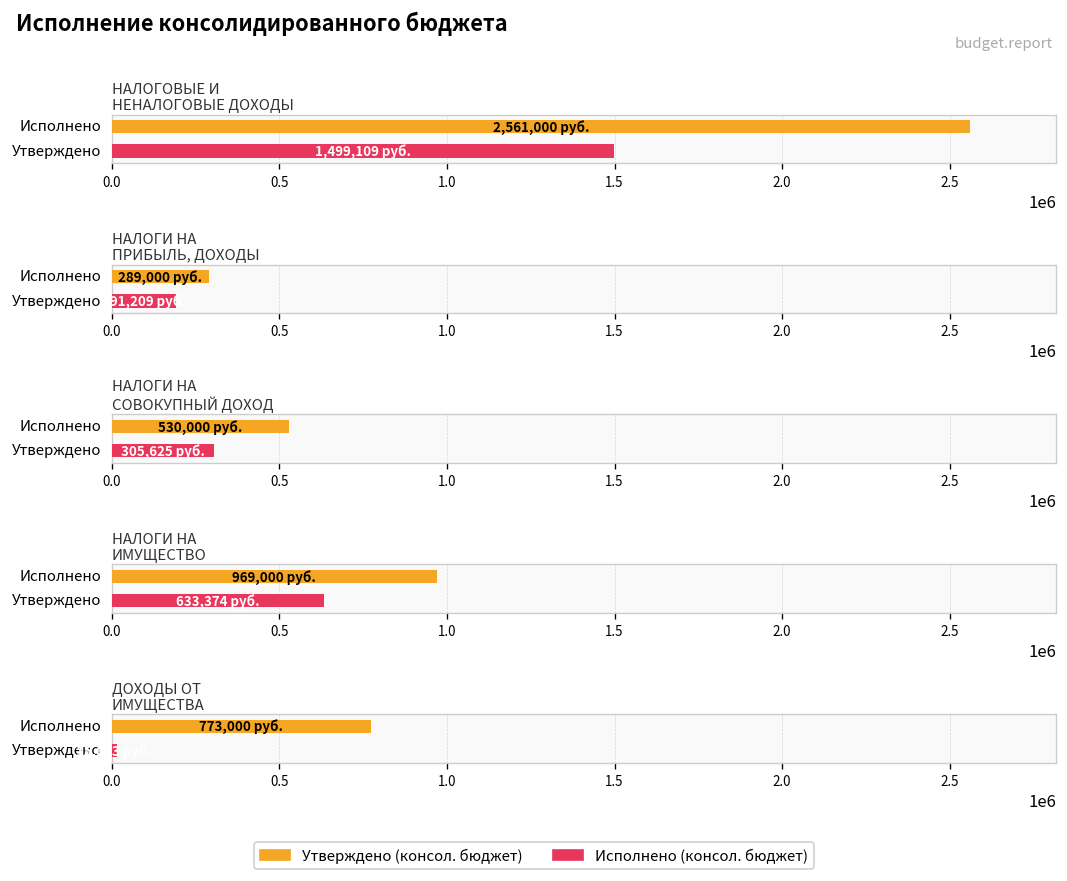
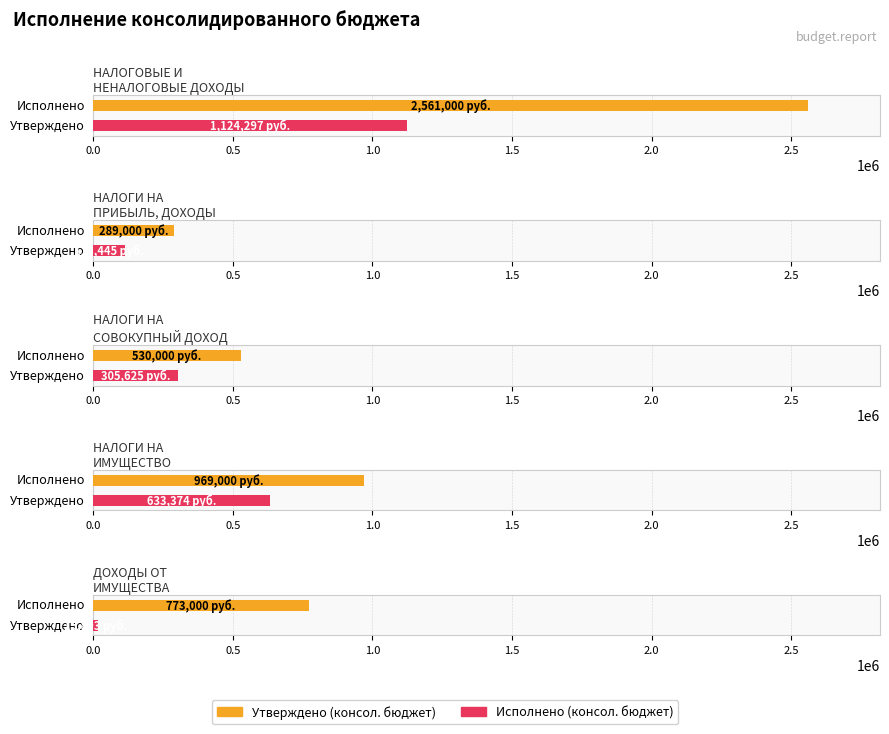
  {
    "НАЛОГОВЫЕ И НЕНАЛОГОВЫЕ ДОХОДЫ": {
      "Исполнено": "2,561,000",
-     "Утверждено": "1,499,109"
+     "Утверждено": "1,124,297"
    },
    "НАЛОГИ НА ПРИБЫЛЬ, ДОХОДЫ": {
-     "Утверждено": "190000"
+     "Утверждено": "110000"
    },
    "НАЛОГИ НА СОВОКУПНЫЙ ДОХОД": {
      "Исполнено": "530,000",
      "Утверждено": "305,625"
    },
    "НАЛОГИ НА ИМУЩЕСТВО": {
      "Исполнено": "969,000",
      "Утверждено": "633,374"
    },
    "ДОХОДЫ ОТ ИМУЩЕСТВА": {
      "Исполнено": "773,000"
    }
  }
